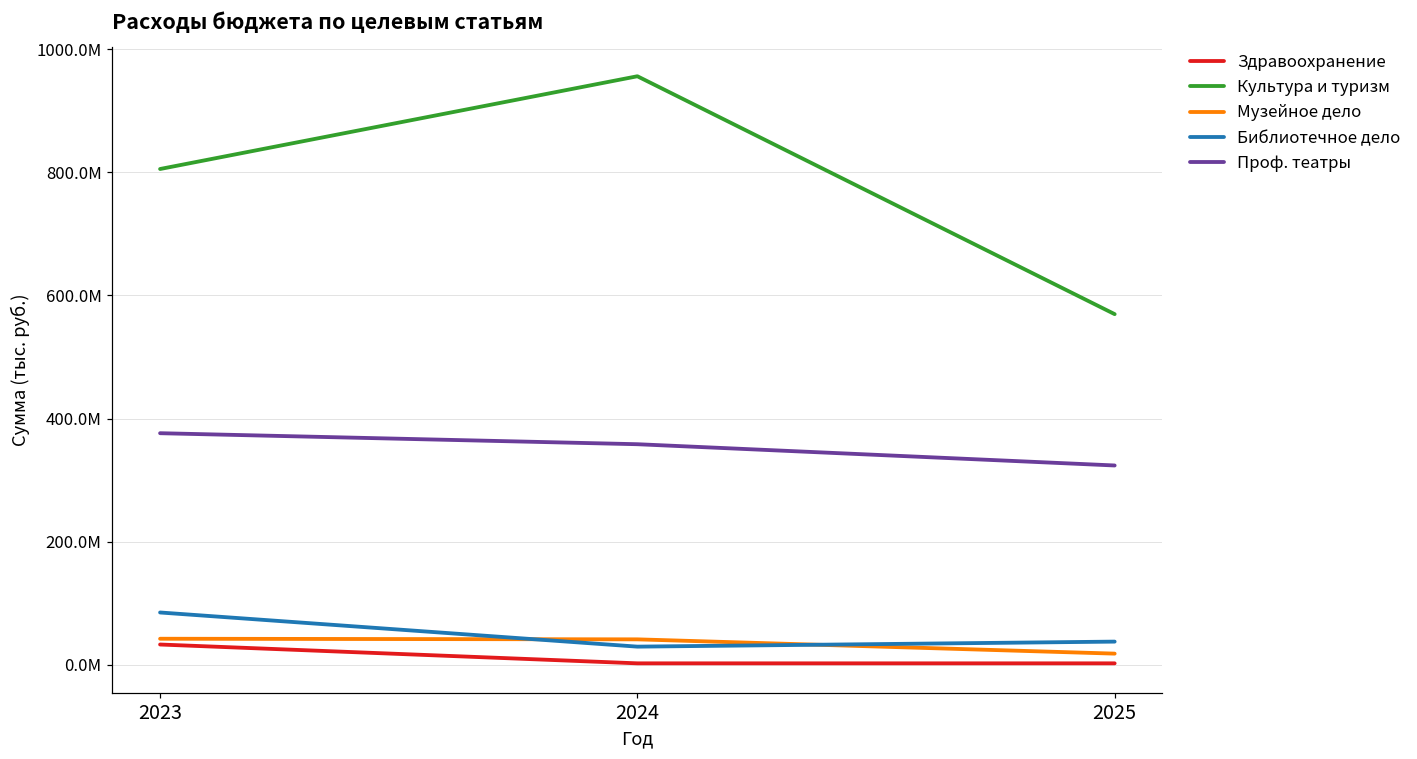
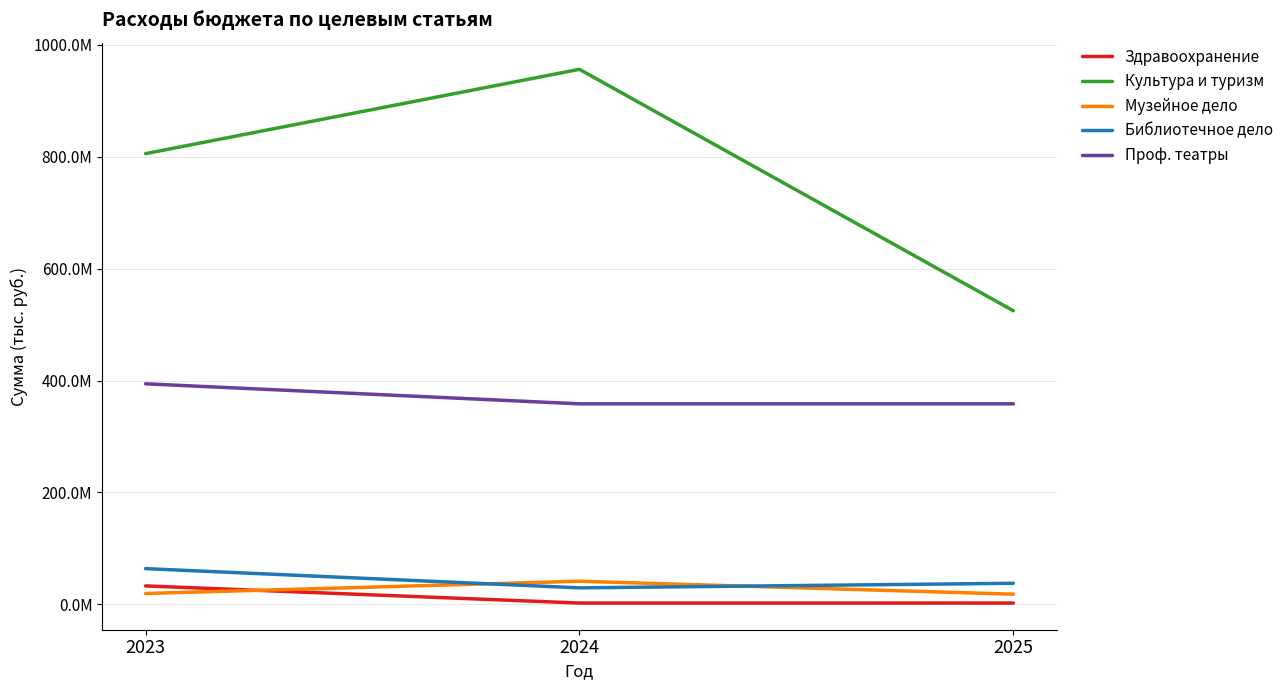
  {
    "Здравоохранение": {
      "2023": 30000000,
      "2024": 0,
      "2025": 0
    },
    "Культура и туризм": {
      "2023": 810000000,
      "2024": 960000000,
-     "2025": 570000000
+     "2025": 520000000
    },
    "Музейное дело": {
-     "2023": 40000000,
+     "2023": 20000000,
      "2024": 40000000,
      "2025": 20000000
    },
    "Библиотечное дело": {
-     "2023": 90000000,
+     "2023": 60000000,
      "2024": 30000000,
      "2025": 40000000
    },
    "Проф. театры": {
-     "2023": 380000000,
+     "2023": 390000000,
      "2024": 360000000,
-     "2025": 320000000
+     "2025": 360000000
    }
  }
